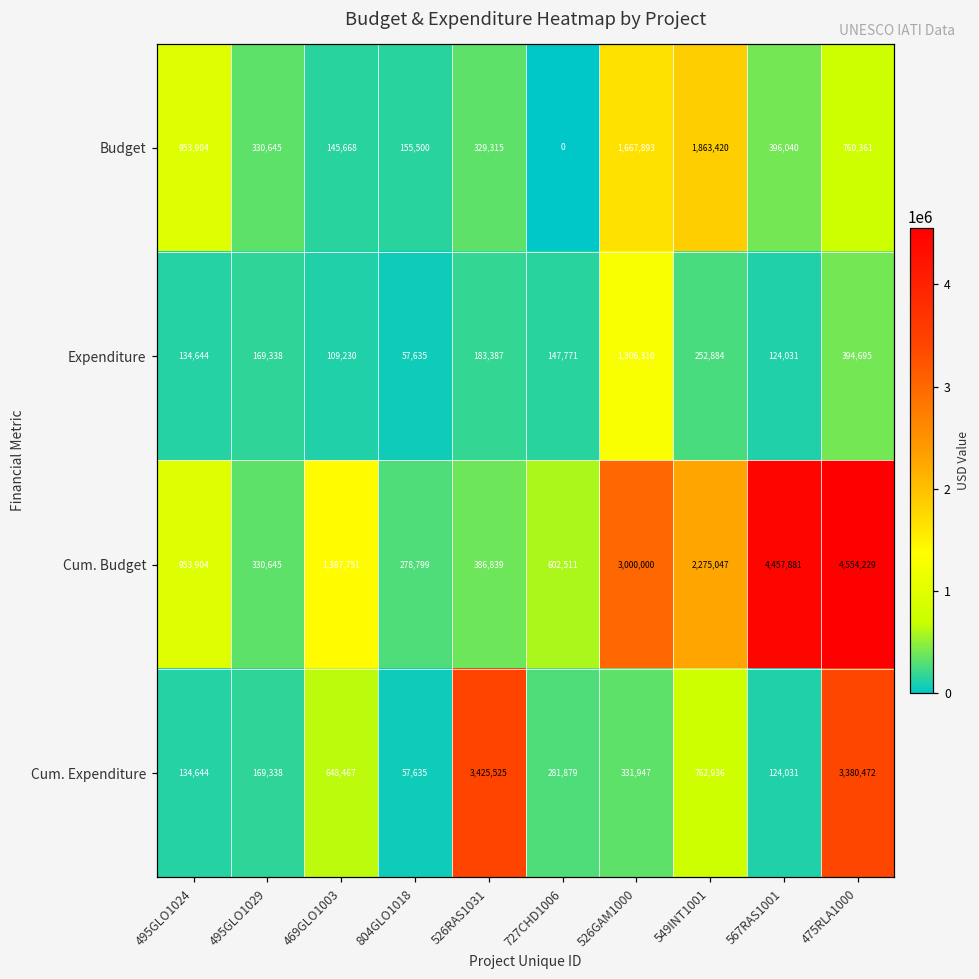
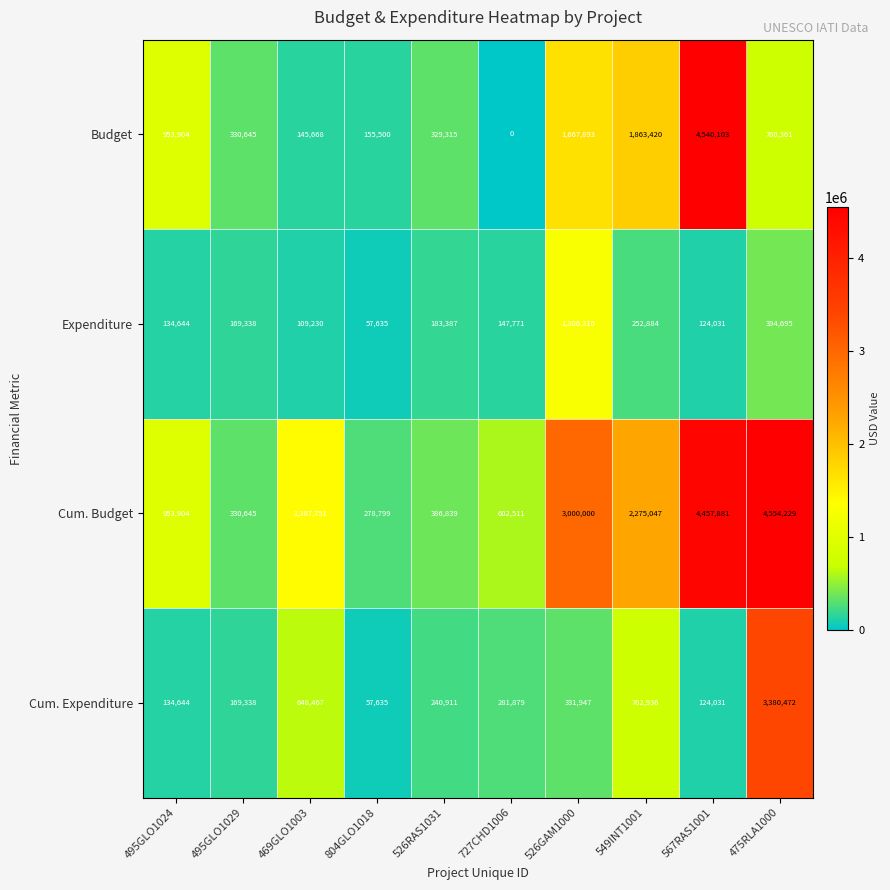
  {
    "Budget": {
      "495GLO1024": "953,904",
      "495GLO1029": "330,645",
      "469GLO1003": "145,668",
      "804GLO1018": "155,500",
      "526RAS1031": "329,315",
      "727CHD1006": "0",
      "526GAM1000": "1,667,893",
      "549INT1001": "1,863,420",
-     "567RAS1001": "396,040",
+     "567RAS1001": "4,540,103",
      "475RLA1000": "760,361"
    },
    "Expenditure": {
      "495GLO1024": "134,644",
      "495GLO1029": "169,338",
      "469GLO1003": "109,230",
      "804GLO1018": "57,635",
      "526RAS1031": "183,387",
      "727CHD1006": "147,771",
      "526GAM1000": "1,306,310",
      "549INT1001": "252,884",
      "567RAS1001": "124,031",
      "475RLA1000": "394,695"
    },
    "Cum. Budget": {
      "495GLO1024": "953,904",
      "495GLO1029": "330,645",
      "469GLO1003": "1,387,751",
      "804GLO1018": "278,799",
      "526RAS1031": "386,839",
      "727CHD1006": "602,511",
      "526GAM1000": "3,000,000",
      "549INT1001": "2,275,047",
      "567RAS1001": "4,457,881",
      "475RLA1000": "4,554,229"
    },
    "Cum. Expenditure": {
      "495GLO1024": "134,644",
      "495GLO1029": "169,338",
      "469GLO1003": "648,467",
      "804GLO1018": "57,635",
-     "526RAS1031": "3,425,525",
+     "526RAS1031": "240,911",
      "727CHD1006": "281,879",
      "526GAM1000": "331,947",
      "549INT1001": "762,936",
      "567RAS1001": "124,031",
      "475RLA1000": "3,380,472"
    }
  }
